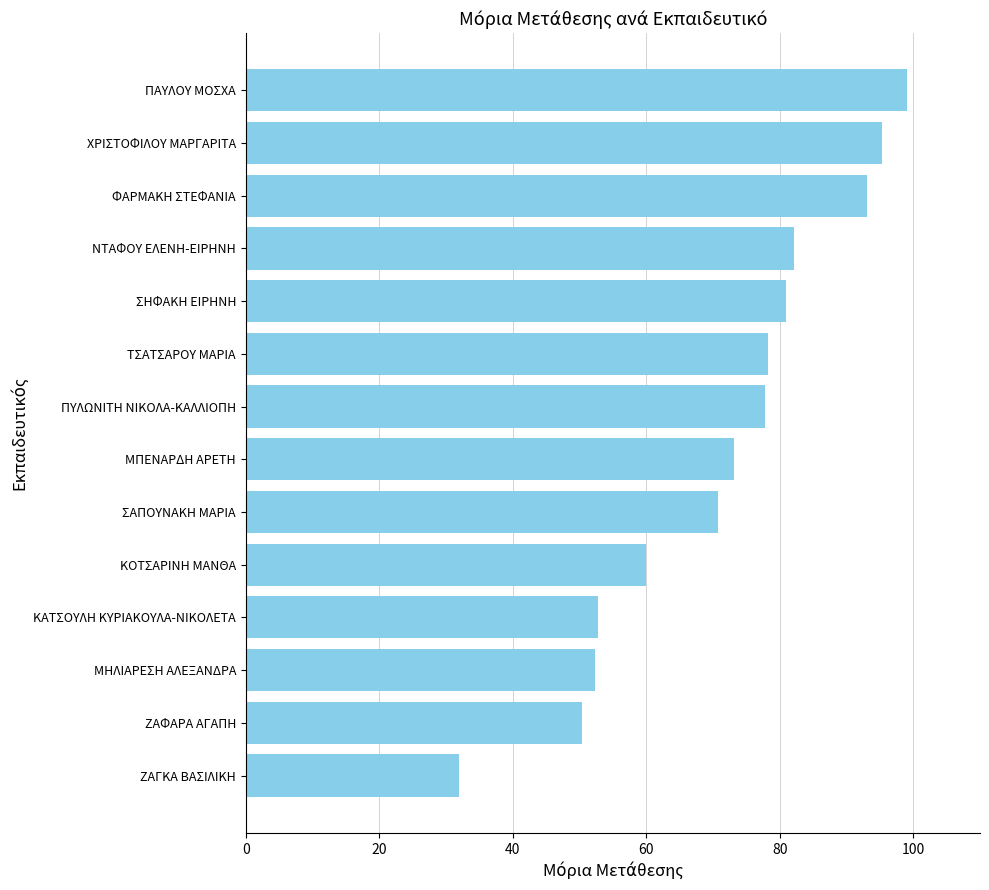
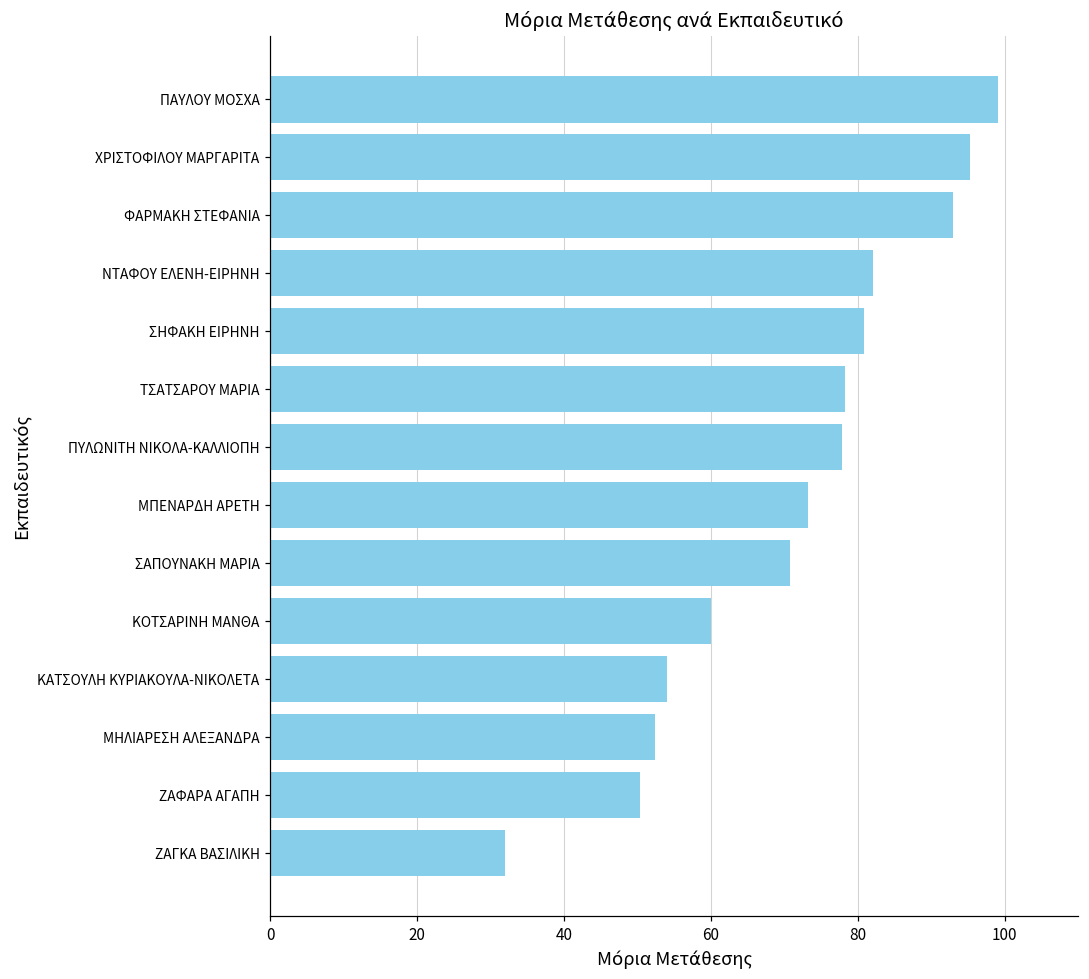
  {
    "ΠΑΥΛΟΥ ΜΟΣΧΑ": 99,
    "ΧΡΙΣΤΟΦΙΛΟΥ ΜΑΡΓΑΡΙΤΑ": 95,
    "ΦΑΡΜΑΚΗ ΣΤΕΦΑΝΙΑ": 93,
    "ΝΤΑΦΟΥ ΕΛΕΝΗ-ΕΙΡΗΝΗ": 82,
    "ΣΗΦΑΚΗ ΕΙΡΗΝΗ": 81,
    "ΤΣΑΤΣΑΡΟΥ ΜΑΡΙΑ": 78,
    "ΠΥΛΩΝΙΤΗ ΝΙΚΟΛΑ-ΚΑΛΛΙΟΠΗ": 78,
    "ΜΠΕΝΑΡΔΗ ΑΡΕΤΗ": 73,
    "ΣΑΠΟΥΝΑΚΗ ΜΑΡΙΑ": 71,
    "ΚΟΤΣΑΡΙΝΗ ΜΑΝΘΑ": 60,
-   "ΚΑΤΣΟΥΛΗ ΚΥΡΙΑΚΟΥΛΑ-ΝΙΚΟΛΕΤΑ": 53,
+   "ΚΑΤΣΟΥΛΗ ΚΥΡΙΑΚΟΥΛΑ-ΝΙΚΟΛΕΤΑ": 54,
    "ΜΗΛΙΑΡΕΣΗ ΑΛΕΞΑΝΔΡΑ": 52,
    "ΖΑΦΑΡΑ ΑΓΑΠΗ": 50,
    "ΖΑΓΚΑ ΒΑΣΙΛΙΚΗ": 32
  }
